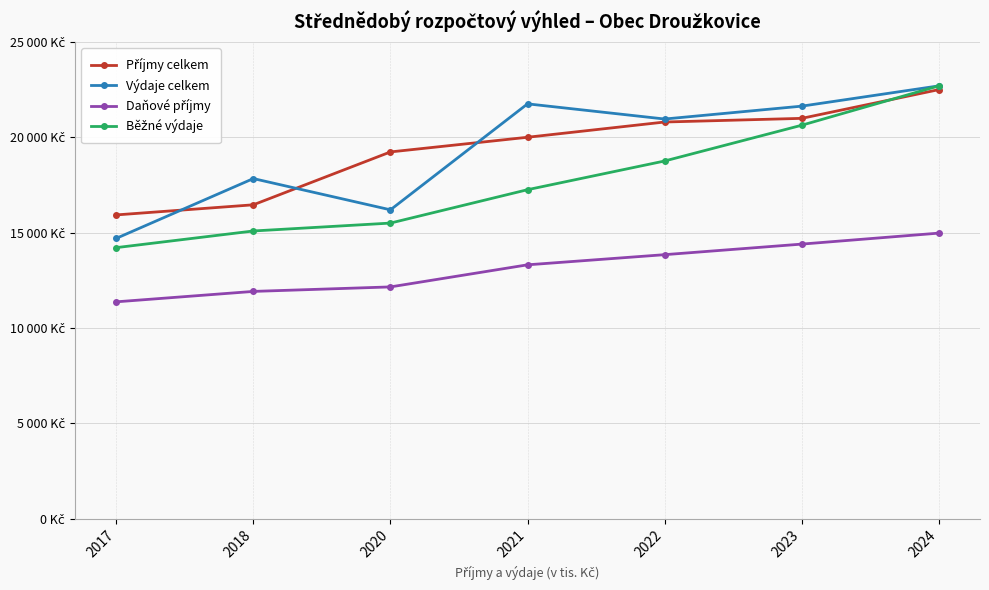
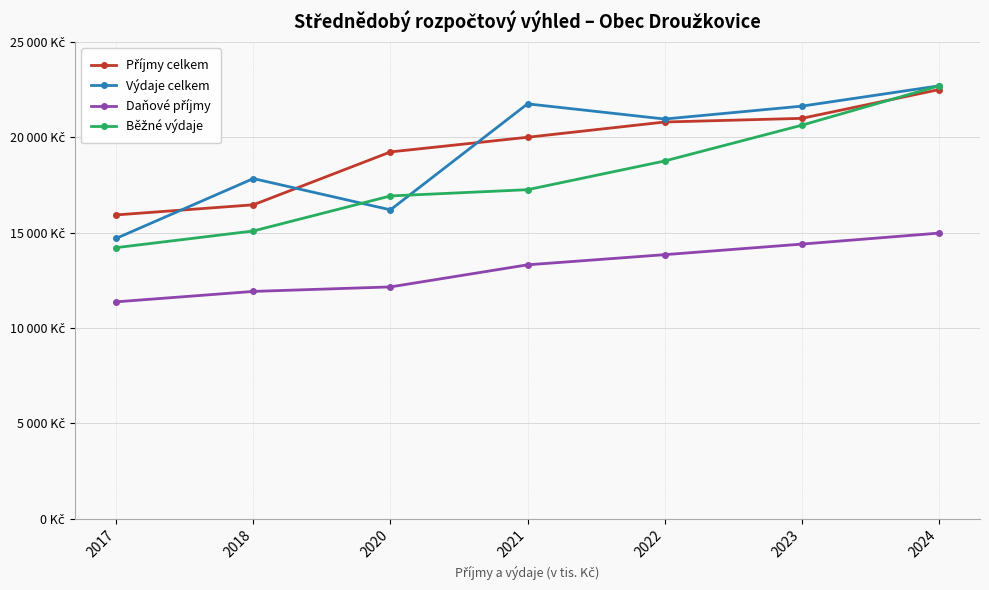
  {
    "Příjmy celkem": {
      "2017": "15900 Kč",
      "2018": "16500 Kč",
      "2020": "19200 Kč",
      "2021": "20000 Kč",
      "2022": "20800 Kč",
      "2023": "21000 Kč",
      "2024": "22500 Kč"
    },
    "Výdaje celkem": {
      "2017": "14700 Kč",
      "2018": "17800 Kč",
      "2020": "16200 Kč",
      "2021": "21800 Kč",
      "2022": "21000 Kč",
      "2023": "21600 Kč"
    },
    "Daňové příjmy": {
      "2017": "11400 Kč",
      "2018": "11900 Kč",
      "2020": "12200 Kč",
      "2021": "13300 Kč",
      "2022": "13800 Kč",
      "2023": "14400 Kč",
      "2024": "15000 Kč"
    },
    "Běžné výdaje": {
      "2017": "14200 Kč",
      "2018": "15100 Kč",
-     "2020": "15500 Kč",
+     "2020": "16900 Kč",
      "2021": "17300 Kč",
      "2022": "18800 Kč",
      "2023": "20600 Kč"
    }
  }
